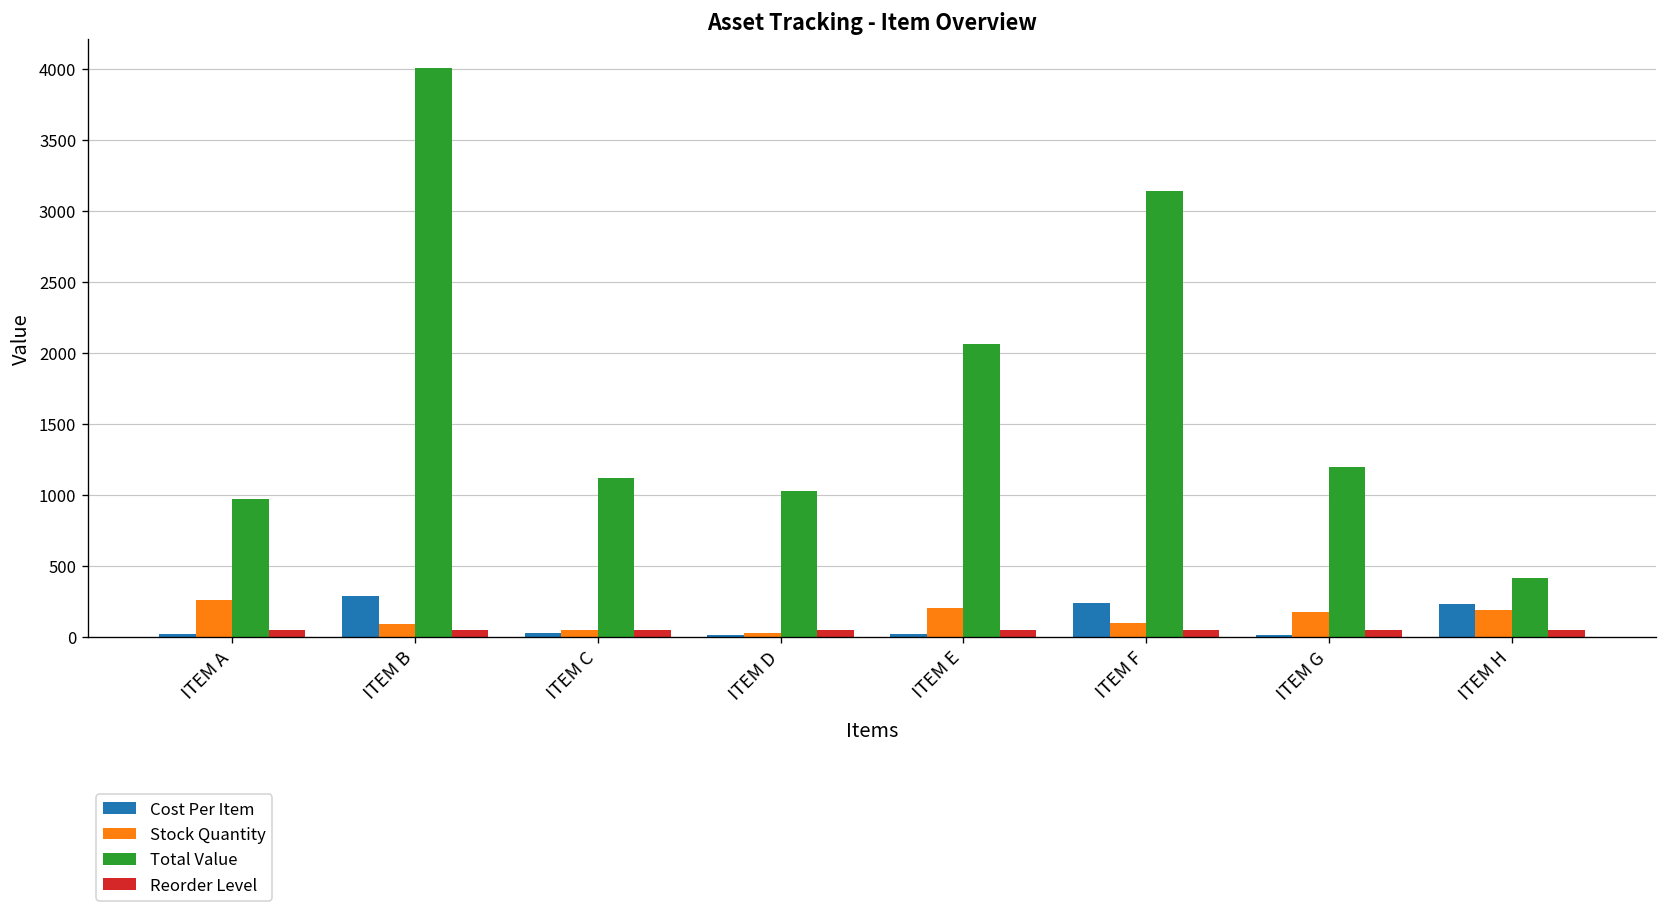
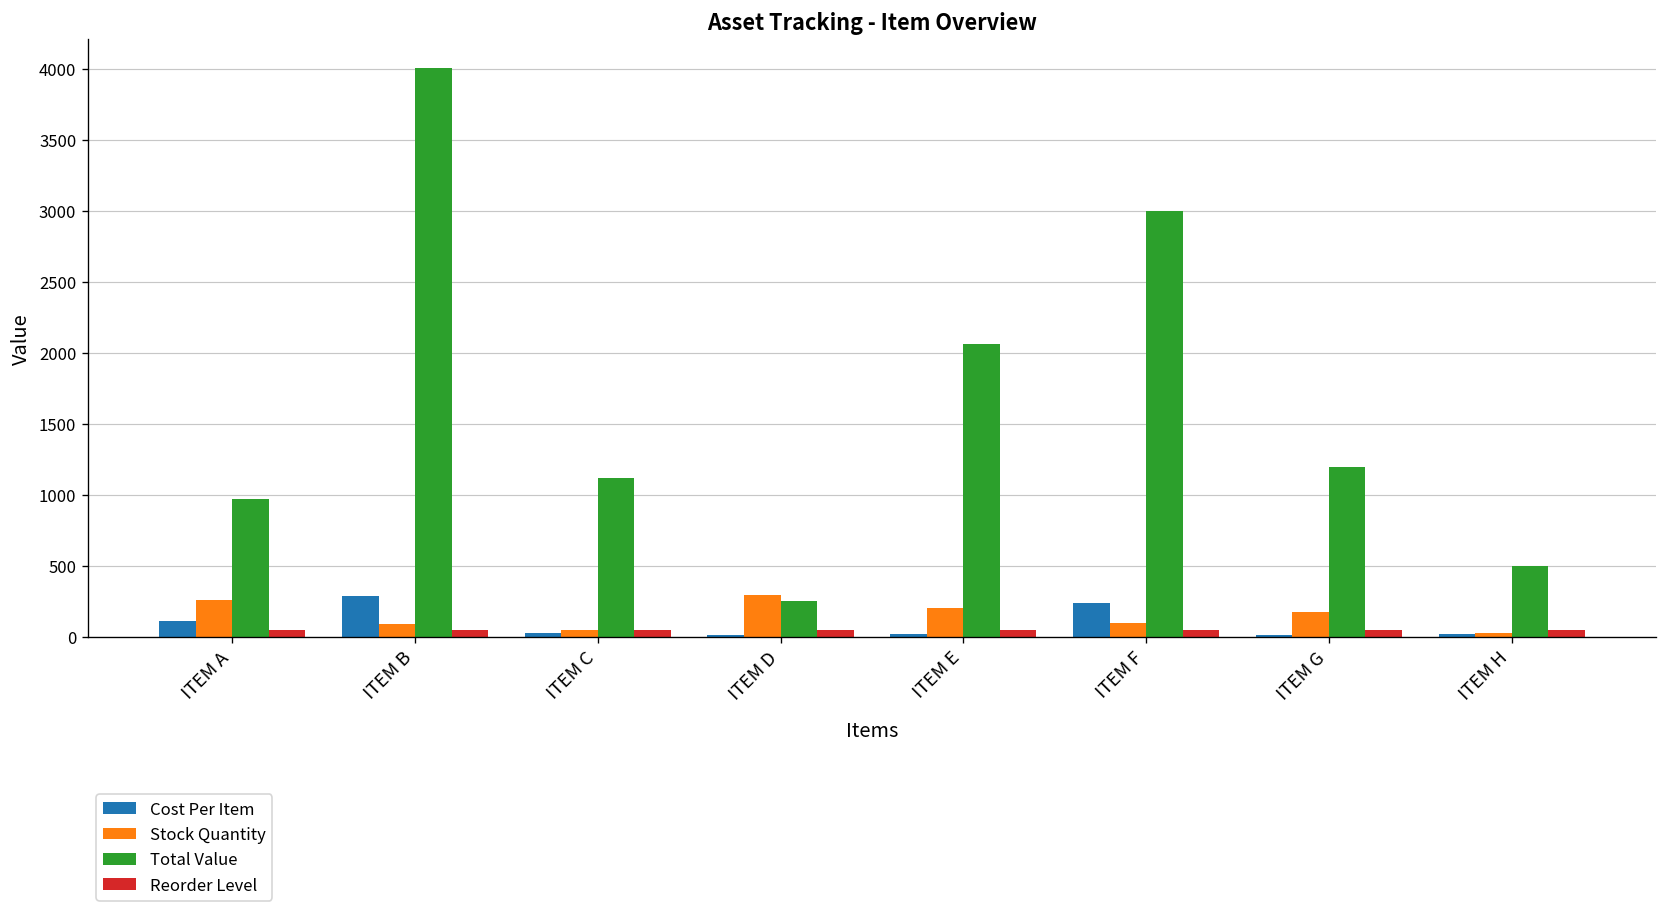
  {
    "Cost Per Item": {
-     "ITEM A": 20,
+     "ITEM A": 110,
      "ITEM B": 290,
      "ITEM C": 30,
      "ITEM F": 240,
-     "ITEM H": 230
+     "ITEM H": 20
    },
    "Stock Quantity": {
      "ITEM A": 260,
      "ITEM B": 90,
      "ITEM C": 50,
-     "ITEM D": 30,
+     "ITEM D": 300,
      "ITEM E": 200,
      "ITEM F": 100,
      "ITEM G": 170,
-     "ITEM H": 190
+     "ITEM H": 30
    },
    "Total Value": {
      "ITEM A": 970,
      "ITEM B": 4010,
      "ITEM C": 1120,
-     "ITEM D": 1030,
+     "ITEM D": 250,
      "ITEM E": 2060,
-     "ITEM F": 3140,
+     "ITEM F": 3000,
      "ITEM G": 1200,
-     "ITEM H": 420
+     "ITEM H": 500
    },
    "Reorder Level": {
      "ITEM A": 50,
      "ITEM B": 50,
      "ITEM C": 50,
      "ITEM D": 50,
      "ITEM E": 50,
      "ITEM F": 50,
      "ITEM G": 50,
      "ITEM H": 50
    }
  }
